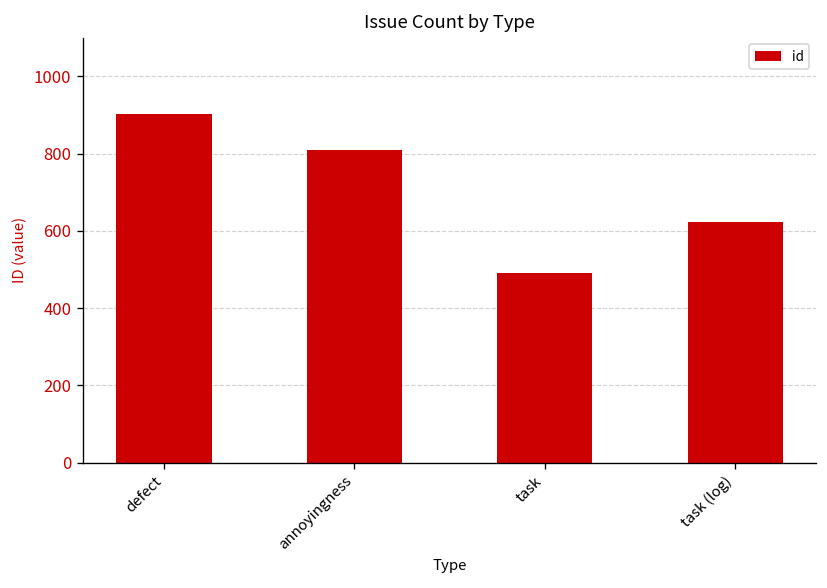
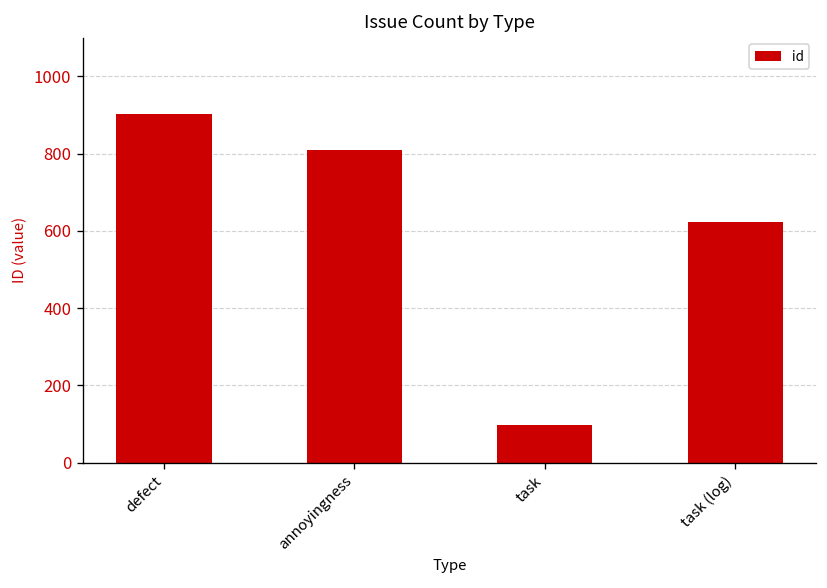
  {
    "defect": 900,
    "annoyingness": 810,
-   "task": 490,
+   "task": 100,
    "task (log)": 620
  }
